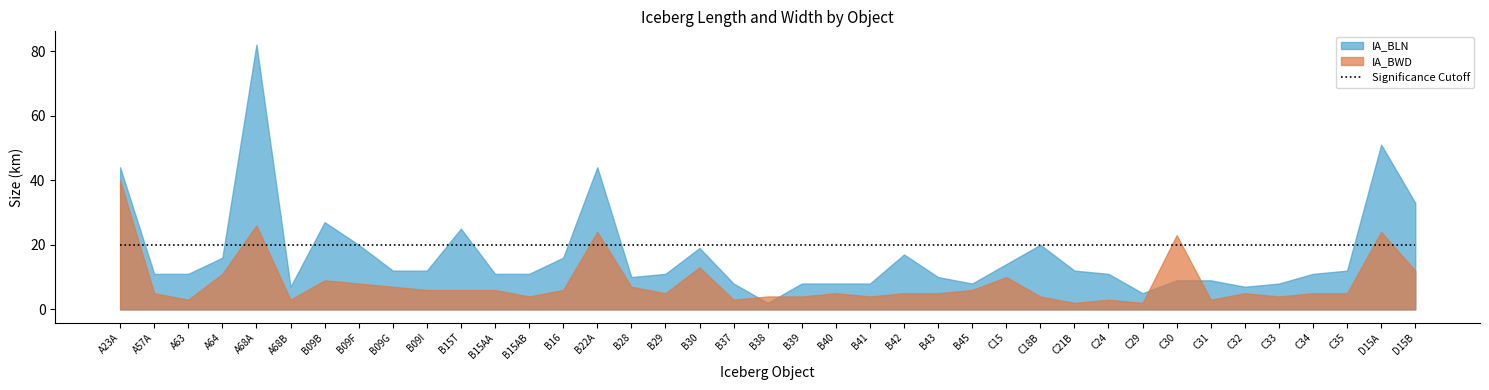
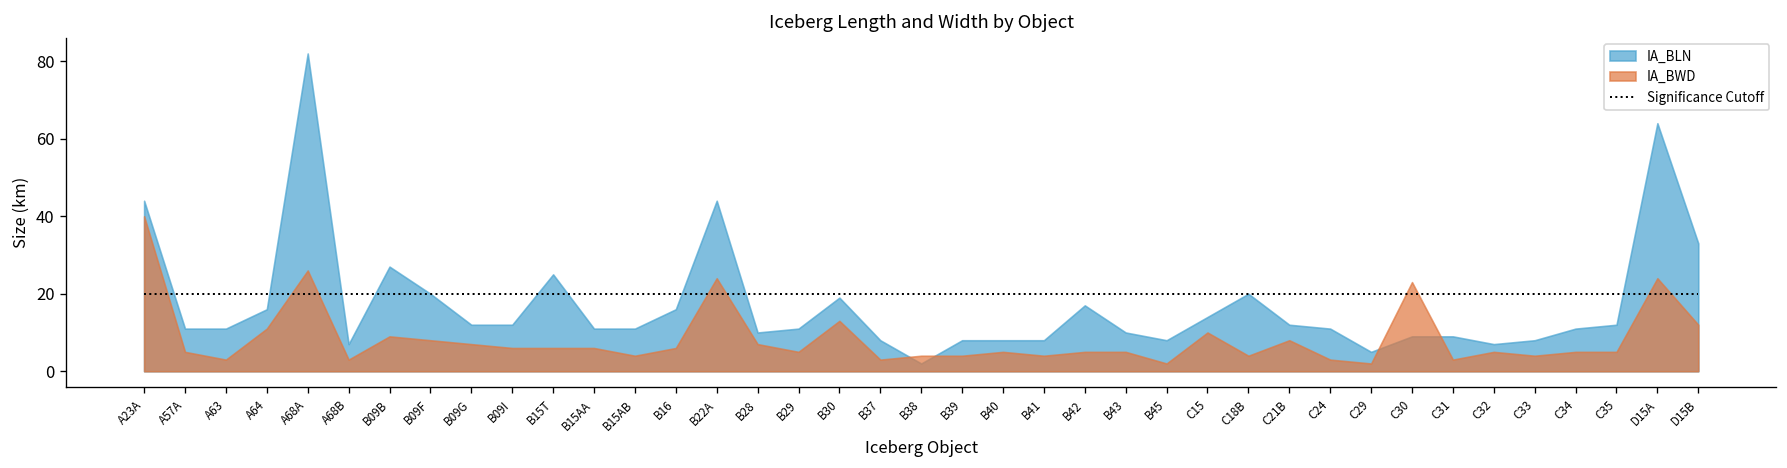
  {
    "Significance Cutoff": {
      "A23A": 20,
      "A57A": 20,
      "A63": 20,
      "A64": 20,
      "A68A": 20,
      "A68B": 20,
      "B09B": 20,
      "B09G": 20,
      "B09I": 20,
      "B15T": 20,
      "B15AA": 20,
      "B15AB": 20,
      "B16": 20,
      "B22A": 20,
      "B28": 20,
      "B29": 20,
      "B30": 20,
      "B37": 20,
      "B38": 20,
      "B39": 20,
      "B40": 20,
      "B41": 20,
      "B42": 20,
      "B43": 20,
      "B45": 20,
      "C15": 20,
      "C21B": 20,
      "C24": 20,
      "C29": 20,
      "C30": 20,
      "C31": 20,
      "C32": 20,
      "C33": 20,
      "C34": 20,
      "C35": 20,
      "D15A": 20,
      "D15B": 20
    },
    "IA_BLN": {
      "A23A": 44,
      "A57A": 11,
      "A63": 11,
      "A64": 16,
      "A68A": 82,
      "A68B": 7,
      "B09B": 27,
      "B09G": 12,
      "B09I": 12,
      "B15T": 25,
      "B15AA": 11,
      "B15AB": 11,
      "B16": 16,
      "B22A": 44,
      "B28": 10,
      "B29": 11,
      "B30": 19,
      "B37": 8,
      "B38": 2,
      "B39": 8,
      "B40": 8,
      "B41": 8,
      "B42": 17,
      "B43": 10,
      "B45": 8,
      "C15": 14,
      "C21B": 12,
      "C24": 11,
      "C29": 5,
      "C30": 9,
      "C31": 9,
      "C32": 7,
      "C33": 8,
      "C34": 11,
      "C35": 12,
-     "D15A": 51,
+     "D15A": 64,
      "D15B": 33
    },
    "IA_BWD": {
      "A23A": 40,
      "A57A": 5,
      "A63": 3,
      "A64": 11,
      "A68A": 26,
      "A68B": 3,
      "B09B": 9,
      "B09F": 8,
      "B09G": 7,
      "B09I": 6,
      "B15T": 6,
      "B15AA": 6,
      "B15AB": 4,
      "B16": 6,
      "B22A": 24,
      "B28": 7,
      "B29": 5,
      "B30": 13,
      "B37": 3,
      "B38": 4,
      "B39": 4,
      "B40": 5,
      "B41": 4,
      "B42": 5,
      "B43": 5,
-     "B45": 6,
+     "B45": 2,
      "C15": 10,
      "C18B": 4,
-     "C21B": 2,
+     "C21B": 8,
      "C24": 3,
      "C29": 2,
      "C30": 23,
      "C31": 3,
      "C32": 5,
      "C33": 4,
      "C34": 5,
      "C35": 5,
      "D15A": 24,
      "D15B": 12
    }
  }
